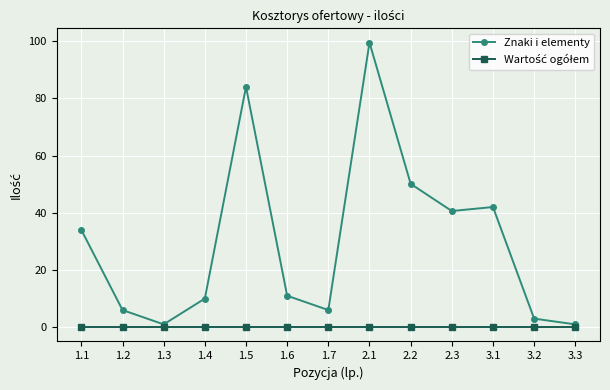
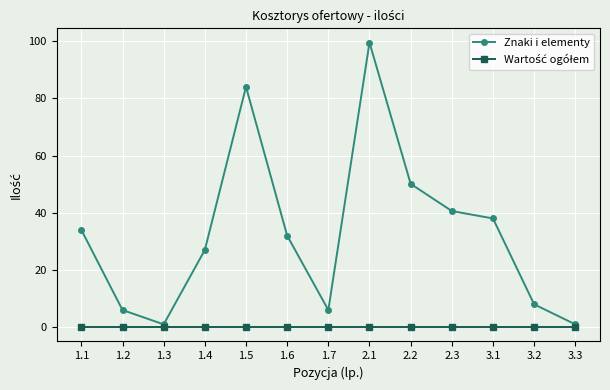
  {
    "Znaki i elementy": {
      "1.1": 34,
      "1.2": 6,
      "1.3": 1,
-     "1.4": 10,
+     "1.4": 27,
      "1.5": 84,
-     "1.6": 11,
+     "1.6": 32,
      "1.7": 6,
      "2.1": 99,
      "2.2": 50,
      "2.3": 41,
-     "3.1": 42,
-     "3.2": 3,
+     "3.1": 38,
+     "3.2": 8,
      "3.3": 1
    },
    "Wartość ogółem": {
      "1.1": 0,
      "1.2": 0,
      "1.3": 0,
      "1.4": 0,
      "1.5": 0,
      "1.6": 0,
      "1.7": 0,
      "2.1": 0,
      "2.2": 0,
      "2.3": 0,
      "3.1": 0,
      "3.2": 0,
      "3.3": 0
    }
  }
